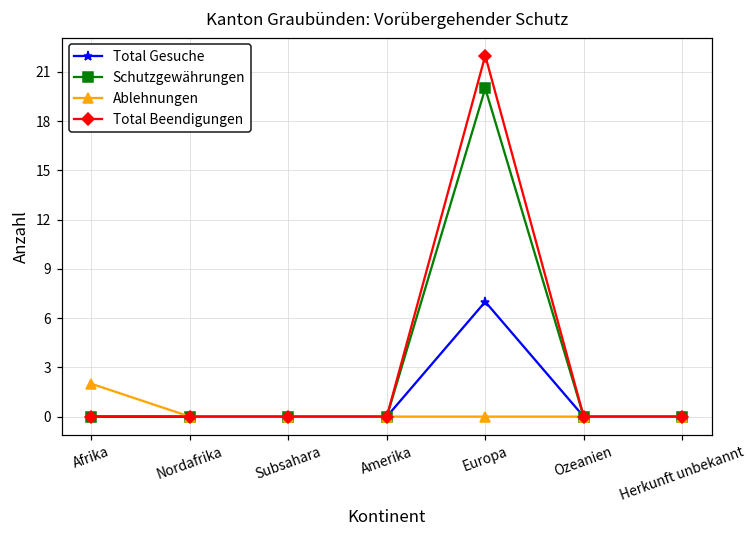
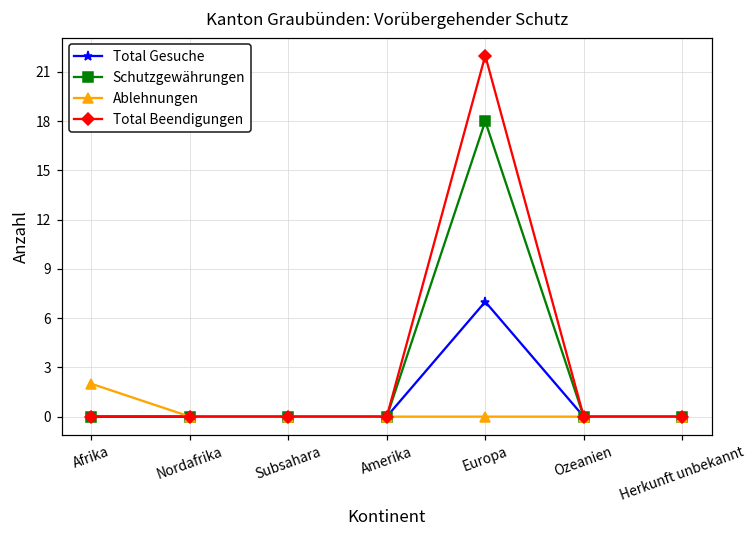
  {
    "Total Gesuche": {
      "Europa": 7
    },
    "Schutzgewährungen": {
-     "Europa": 20
+     "Europa": 18
    },
    "Ablehnungen": {
      "Afrika": 2,
      "Europa": 0
    },
    "Total Beendigungen": {
      "Europa": 22
    }
  }
